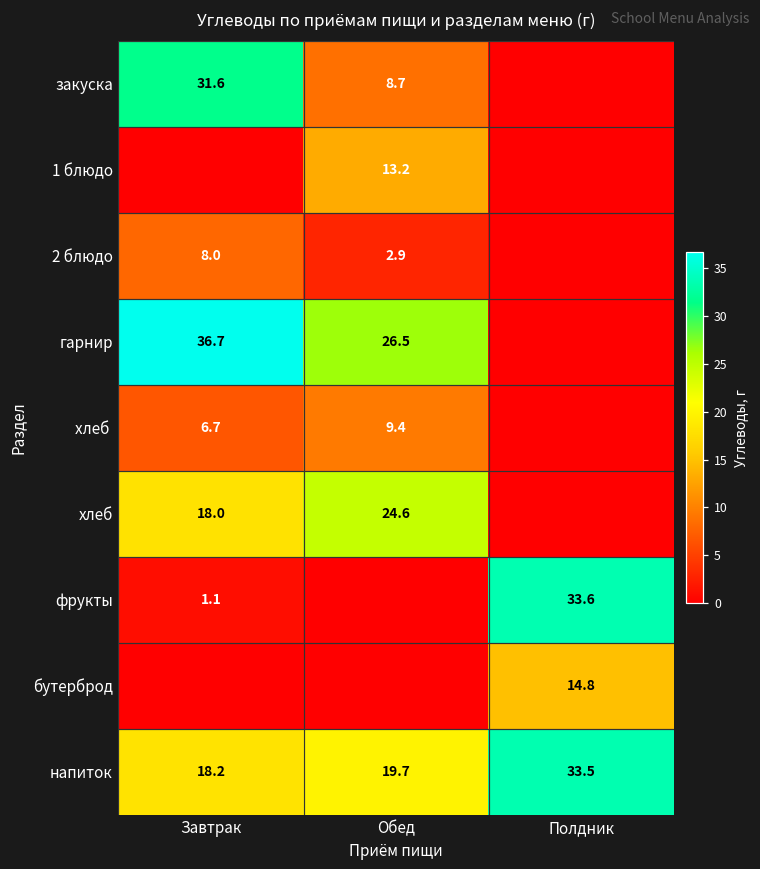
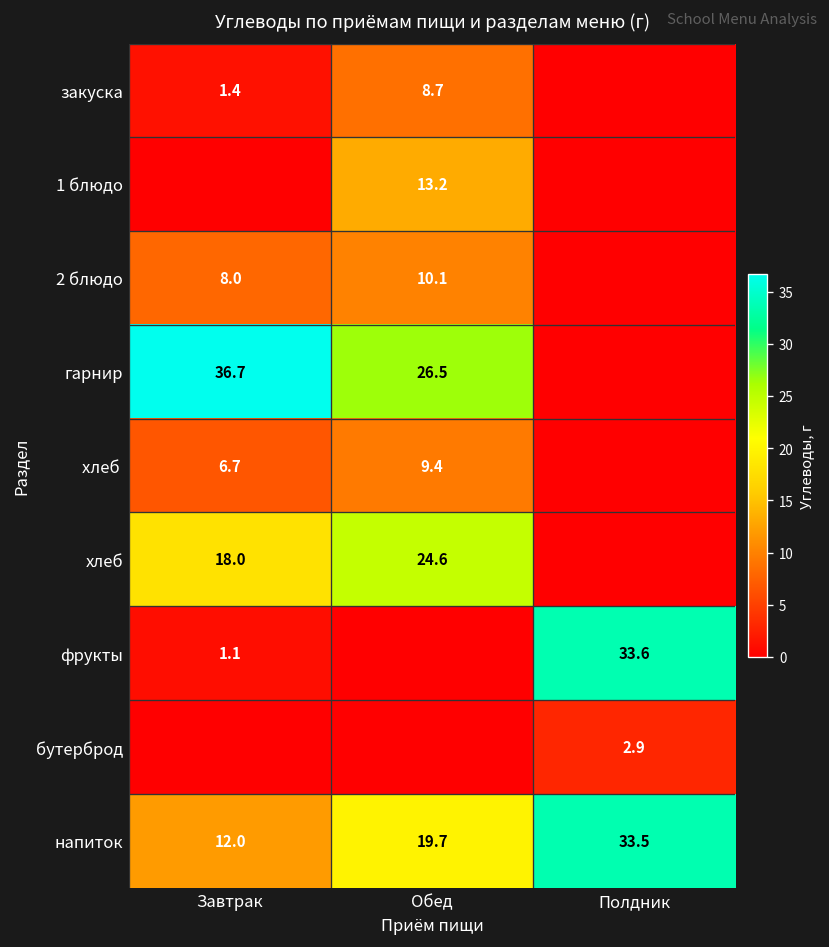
  {
    "закуска": {
-     "Завтрак": 31.6,
+     "Завтрак": 1.4,
      "Обед": 8.7
    },
    "1 блюдо": {
      "Обед": 13.2
    },
    "2 блюдо": {
      "Завтрак": 8.0,
-     "Обед": 2.9
+     "Обед": 10.1
    },
    "гарнир": {
      "Завтрак": 36.7,
      "Обед": 26.5
    },
    "фрукты": {
      "Завтрак": 1.1,
      "Полдник": 33.6
    },
    "бутерброд": {
-     "Полдник": 14.8
+     "Полдник": 2.9
    },
    "напиток": {
-     "Завтрак": 18.2,
+     "Завтрак": 12.0,
      "Обед": 19.7,
      "Полдник": 33.5
    }
  }
